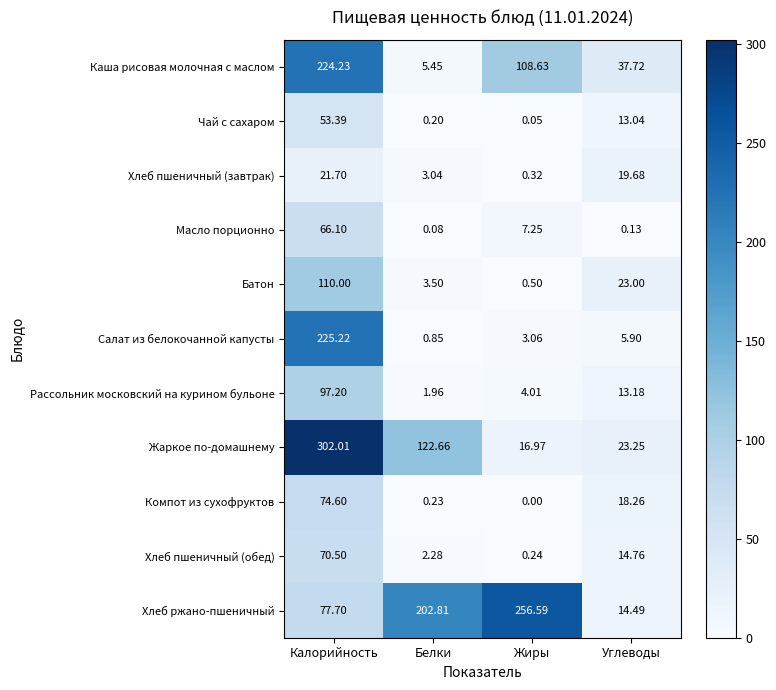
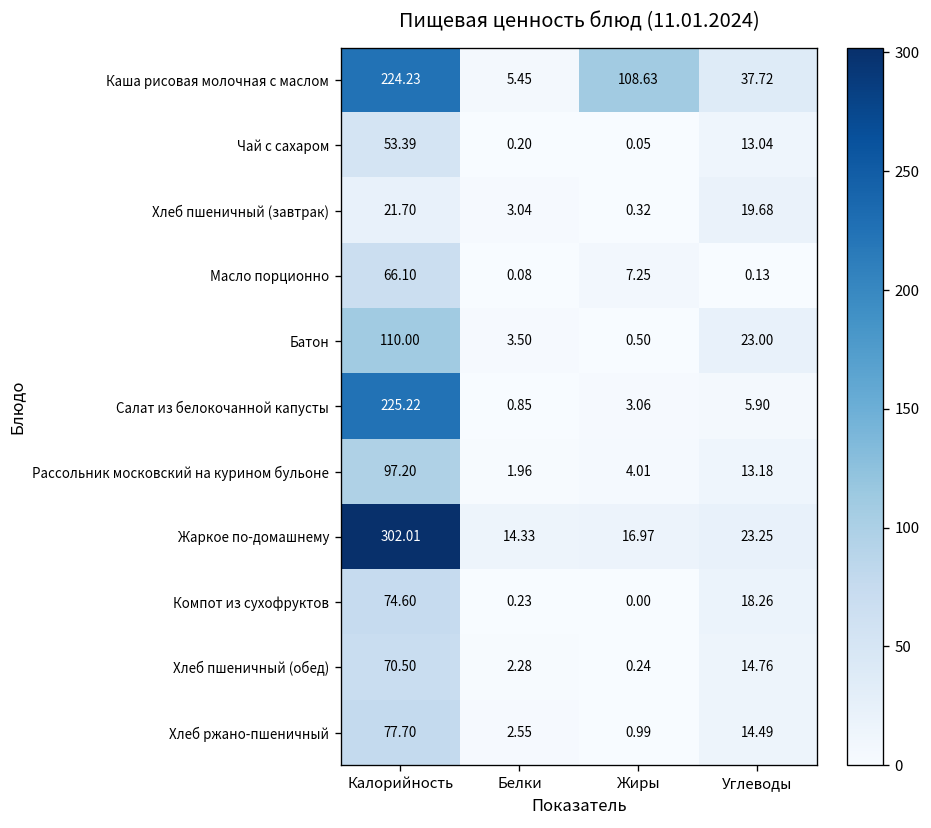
  {
    "Каша рисовая молочная с маслом": {
      "Калорийность": 224.23,
      "Белки": 5.45,
      "Жиры": 108.63,
      "Углеводы": 37.72
    },
    "Чай с сахаром": {
      "Калорийность": 53.39,
      "Белки": 0.20,
      "Жиры": 0.05,
      "Углеводы": 13.04
    },
    "Хлеб пшеничный (завтрак)": {
      "Калорийность": 21.70,
      "Белки": 3.04,
      "Жиры": 0.32,
      "Углеводы": 19.68
    },
    "Масло порционно": {
      "Калорийность": 66.10,
      "Белки": 0.08,
      "Жиры": 7.25,
      "Углеводы": 0.13
    },
    "Батон": {
      "Калорийность": 110.00,
      "Белки": 3.50,
      "Жиры": 0.50,
      "Углеводы": 23.00
    },
    "Салат из белокочанной капусты": {
      "Калорийность": 225.22,
      "Белки": 0.85,
      "Жиры": 3.06,
      "Углеводы": 5.90
    },
    "Рассольник московский на курином бульоне": {
      "Калорийность": 97.20,
      "Белки": 1.96,
      "Жиры": 4.01,
      "Углеводы": 13.18
    },
    "Жаркое по-домашнему": {
      "Калорийность": 302.01,
-     "Белки": 122.66,
+     "Белки": 14.33,
      "Жиры": 16.97,
      "Углеводы": 23.25
    },
    "Компот из сухофруктов": {
      "Калорийность": 74.60,
      "Белки": 0.23,
      "Жиры": 0.00,
      "Углеводы": 18.26
    },
    "Хлеб пшеничный (обед)": {
      "Калорийность": 70.50,
      "Белки": 2.28,
      "Жиры": 0.24,
      "Углеводы": 14.76
    },
    "Хлеб ржано-пшеничный": {
      "Калорийность": 77.70,
-     "Белки": 202.81,
-     "Жиры": 256.59,
+     "Белки": 2.55,
+     "Жиры": 0.99,
      "Углеводы": 14.49
    }
  }
